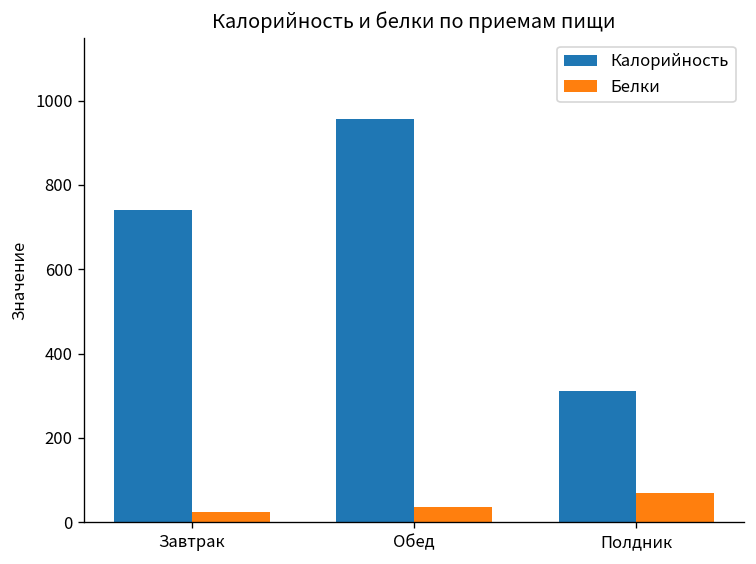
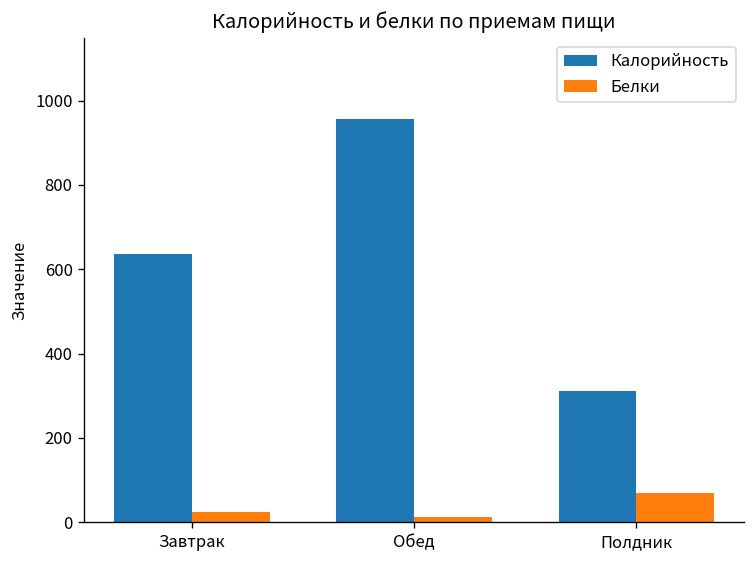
  {
    "Калорийность": {
-     "Завтрак": 740,
+     "Завтрак": 640,
      "Обед": 960,
      "Полдник": 310
    },
    "Белки": {
      "Завтрак": 20,
-     "Обед": 40,
+     "Обед": 10,
      "Полдник": 70
    }
  }
